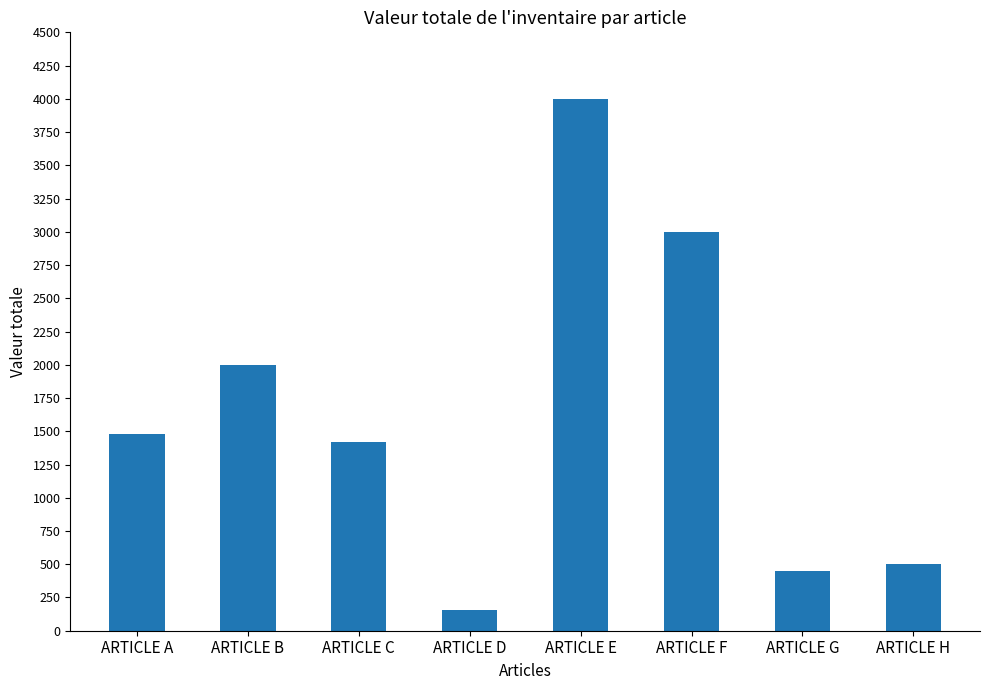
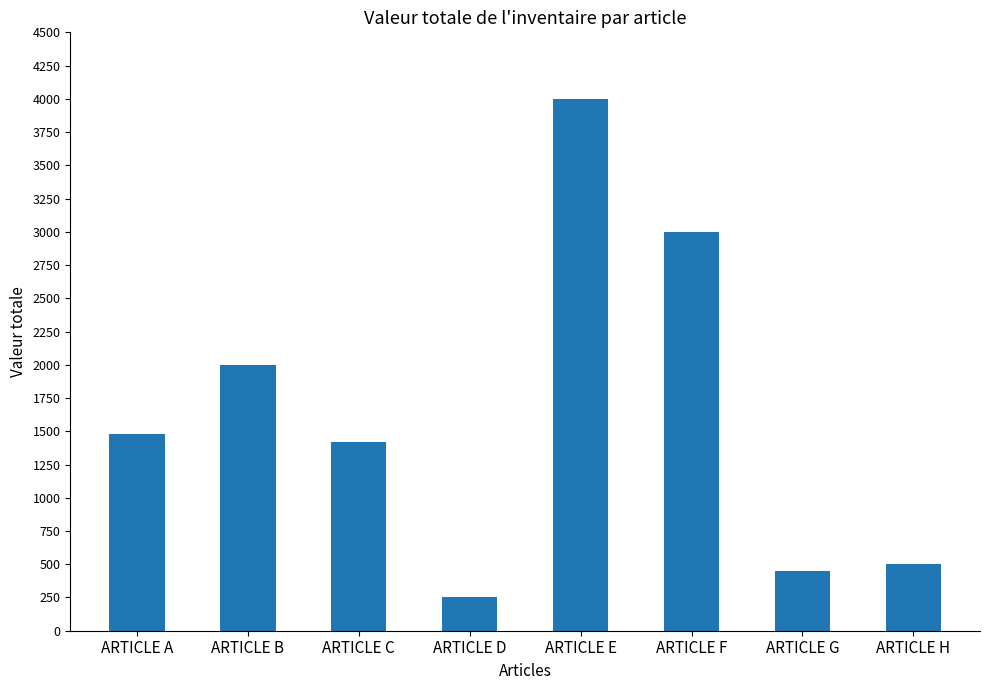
  {
    "ARTICLE A": 1480,
    "ARTICLE B": 2000,
    "ARTICLE C": 1420,
-   "ARTICLE D": 160,
+   "ARTICLE D": 250,
    "ARTICLE E": 4000,
    "ARTICLE F": 3000,
    "ARTICLE G": 450,
    "ARTICLE H": 500
  }
